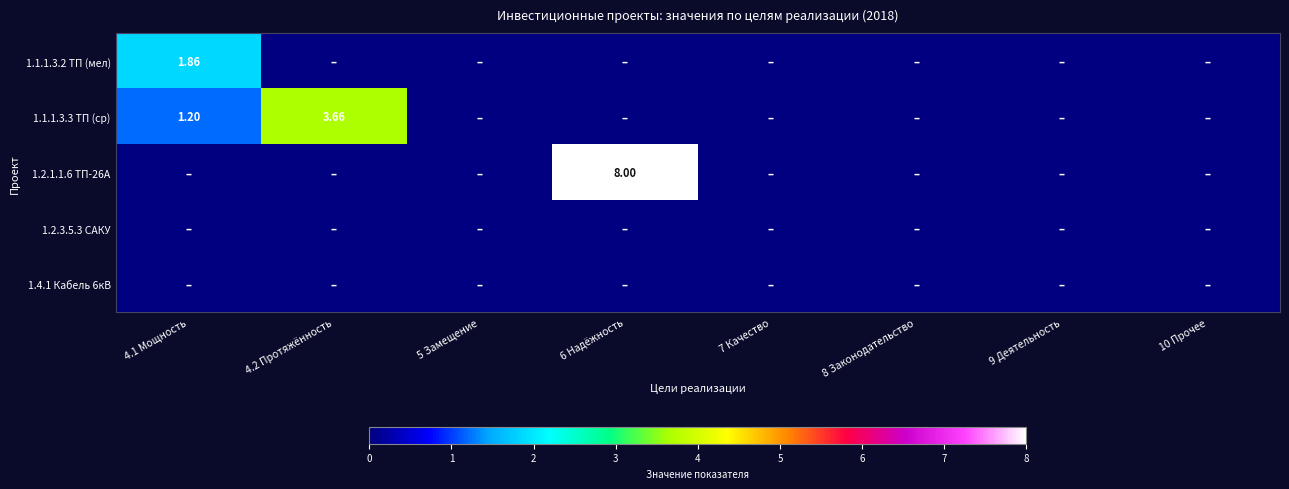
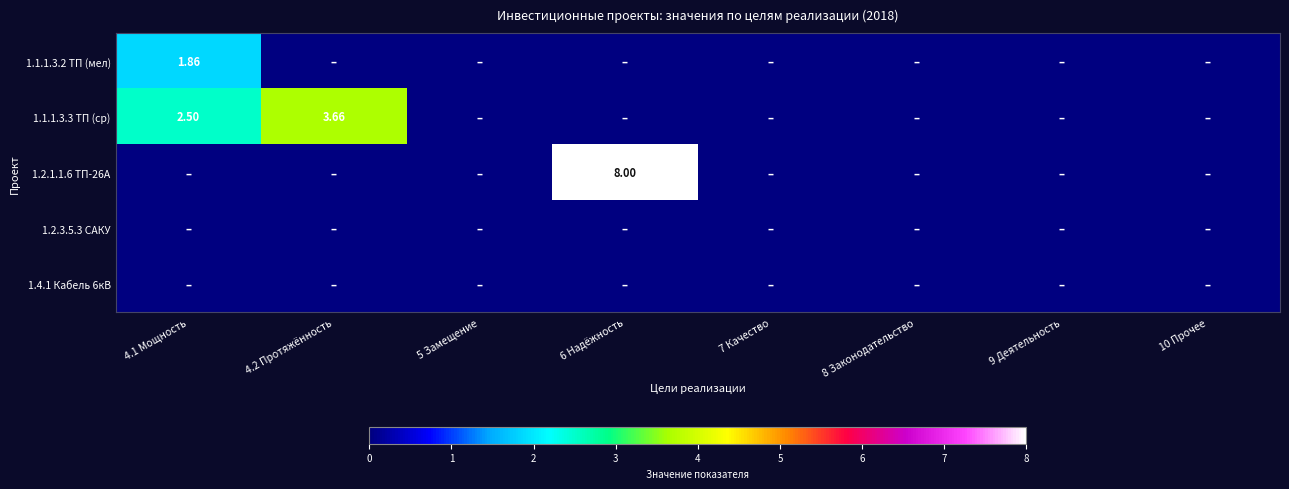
  {
    "1.1.1.3.2 ТП (мел)": {
      "4.1 Мощность": 1.86
    },
    "1.1.1.3.3 ТП (ср)": {
-     "4.1 Мощность": 1.20,
+     "4.1 Мощность": 2.50,
      "4.2 Протяжённость": 3.66
    },
    "1.2.1.1.6 ТП-26А": {
      "6 Надёжность": 8.00
    }
  }
